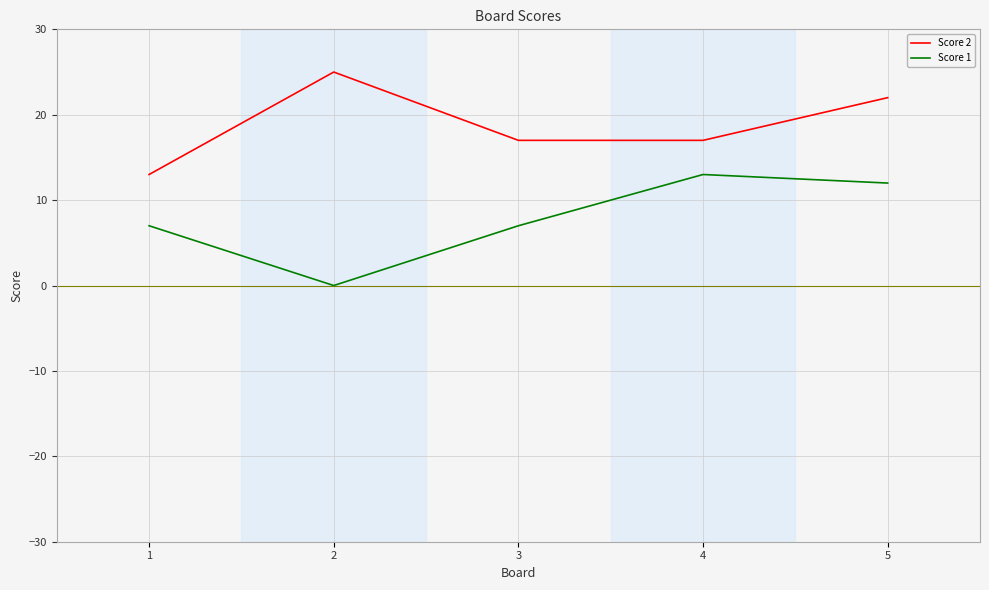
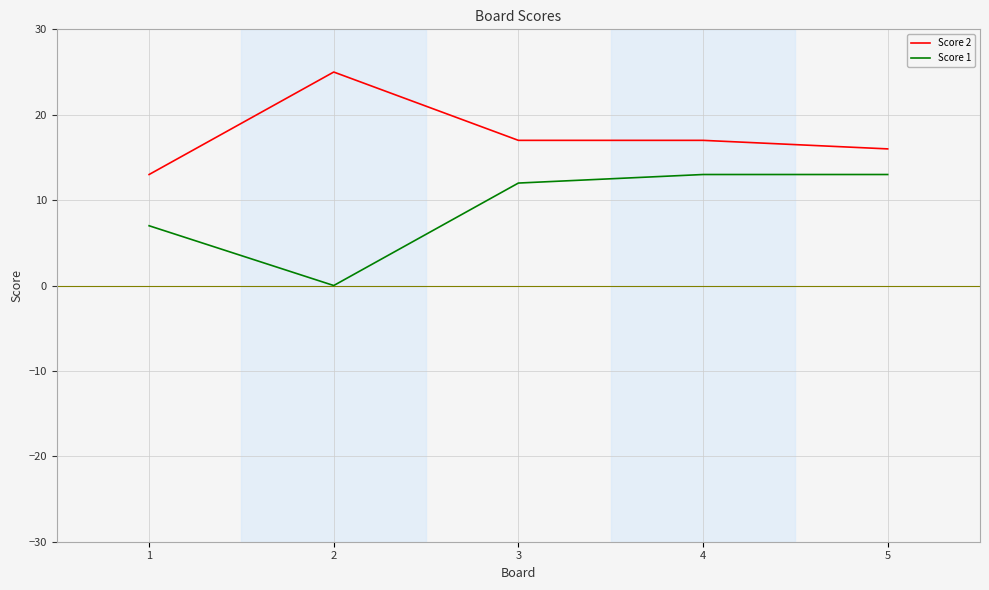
  {
    "Score 2": {
      "1": 13,
      "2": 25,
      "3": 17,
      "4": 17,
-     "5": 22
+     "5": 16
    },
    "Score 1": {
      "1": 7,
      "2": 0,
-     "3": 7,
+     "3": 12,
      "4": 13,
-     "5": 12
+     "5": 13
    }
  }
